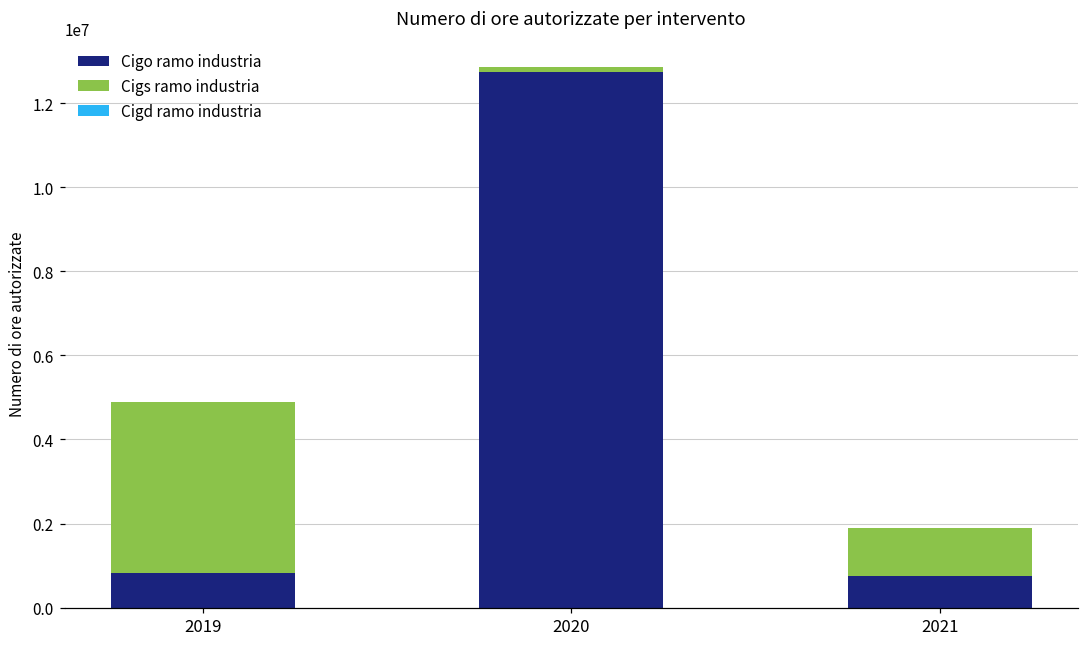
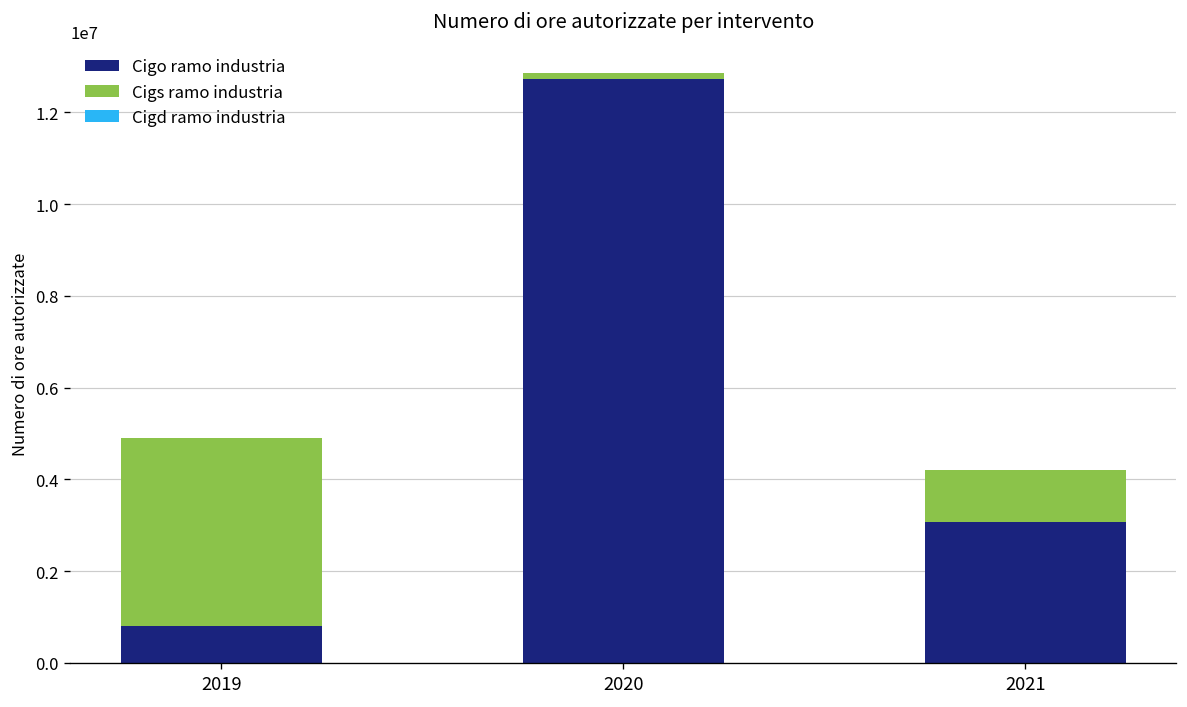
  {
    "Cigo ramo industria": {
      "2019": 800000,
      "2020": 12700000,
-     "2021": 800000
+     "2021": 3100000
    },
    "Cigd ramo industria": {
      "2020": 100000
    }
  }
